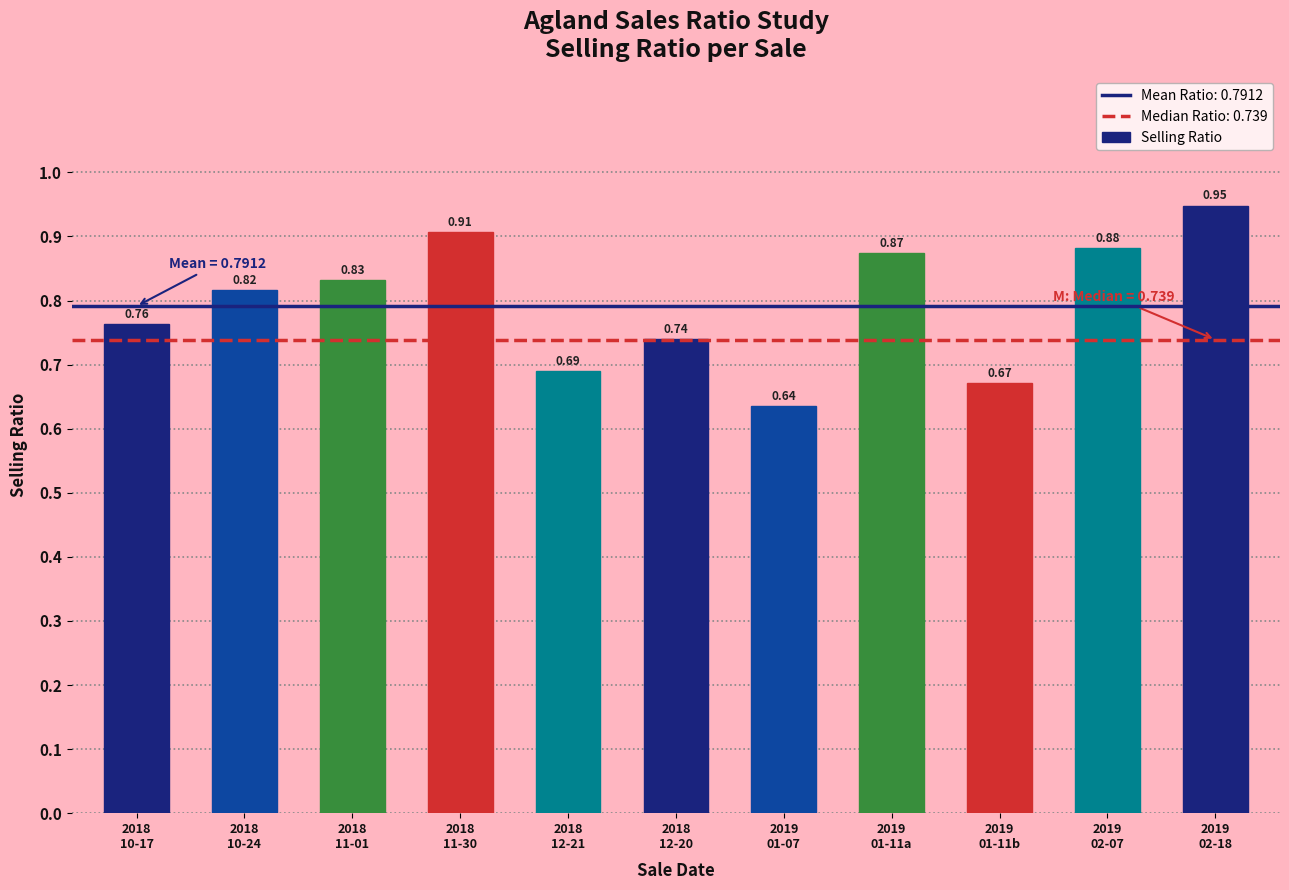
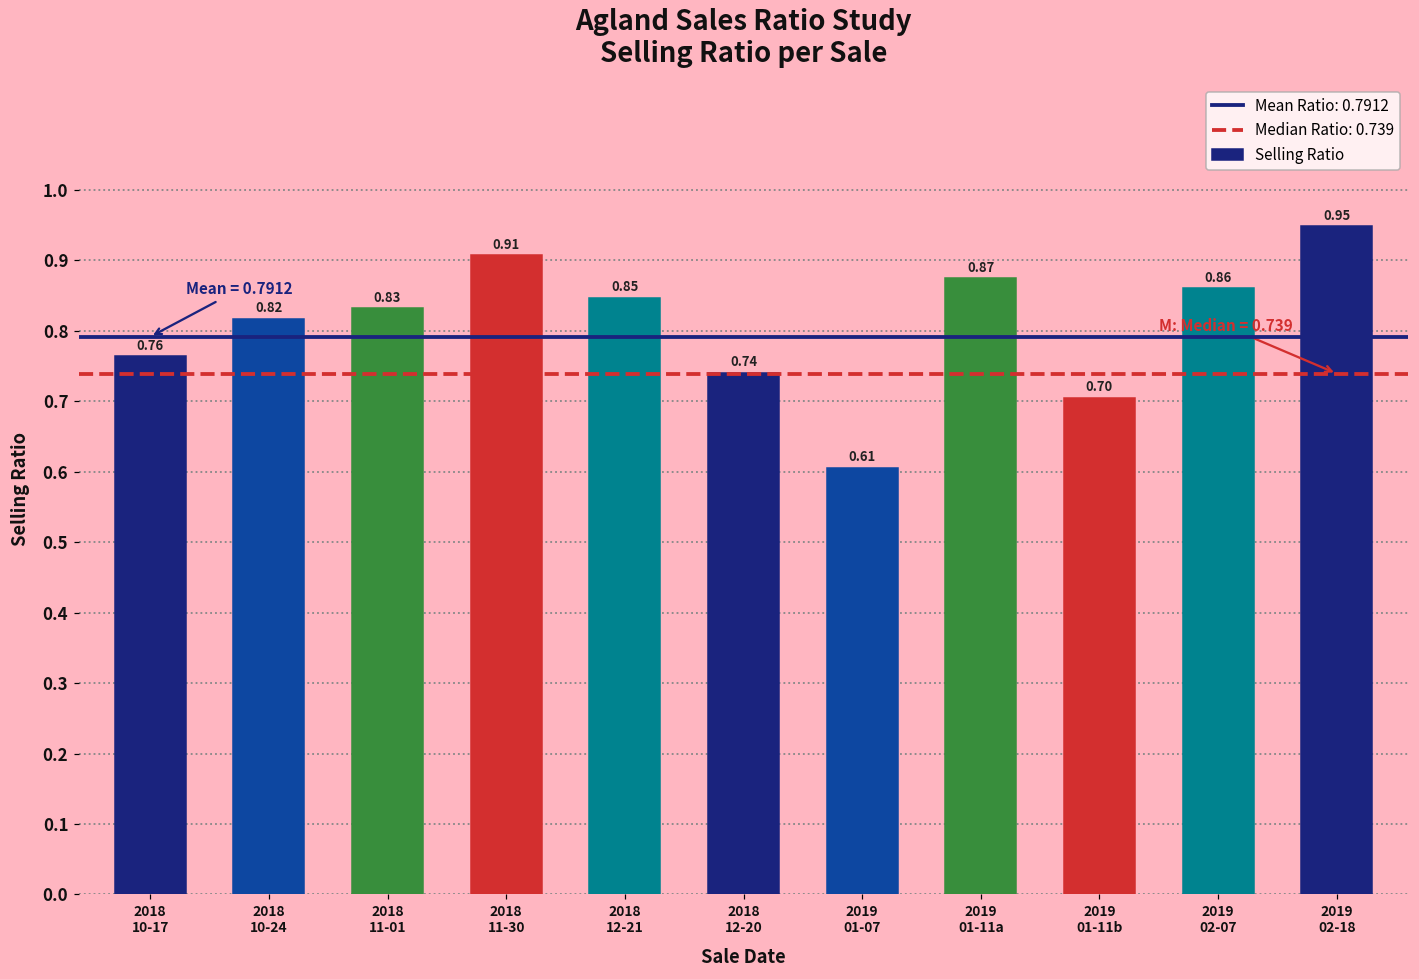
  {
    "2018 10-17": 0.76,
    "2018 11-01": 0.83,
    "2018 11-30": 0.91,
-   "2018 12-21": 0.69,
+   "2018 12-21": 0.85,
    "2018 12-20": 0.74,
-   "2019 01-07": 0.64,
+   "2019 01-07": 0.61,
    "2019 01-11a": 0.87,
-   "2019 01-11b": 0.67,
-   "2019 02-07": 0.88,
+   "2019 01-11b": 0.70,
+   "2019 02-07": 0.86,
    "2019 02-18": 0.95
  }
